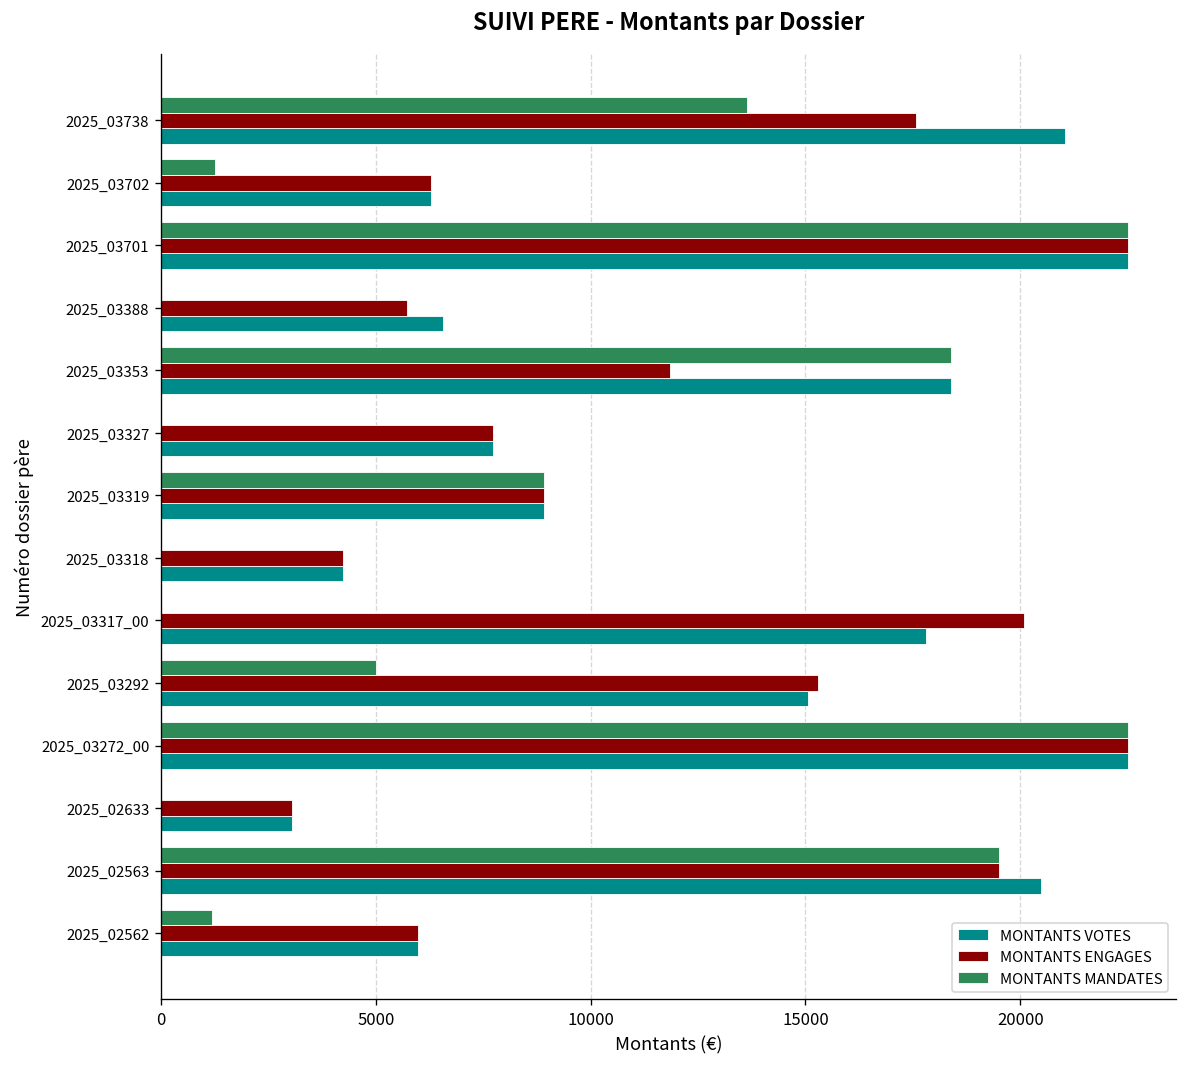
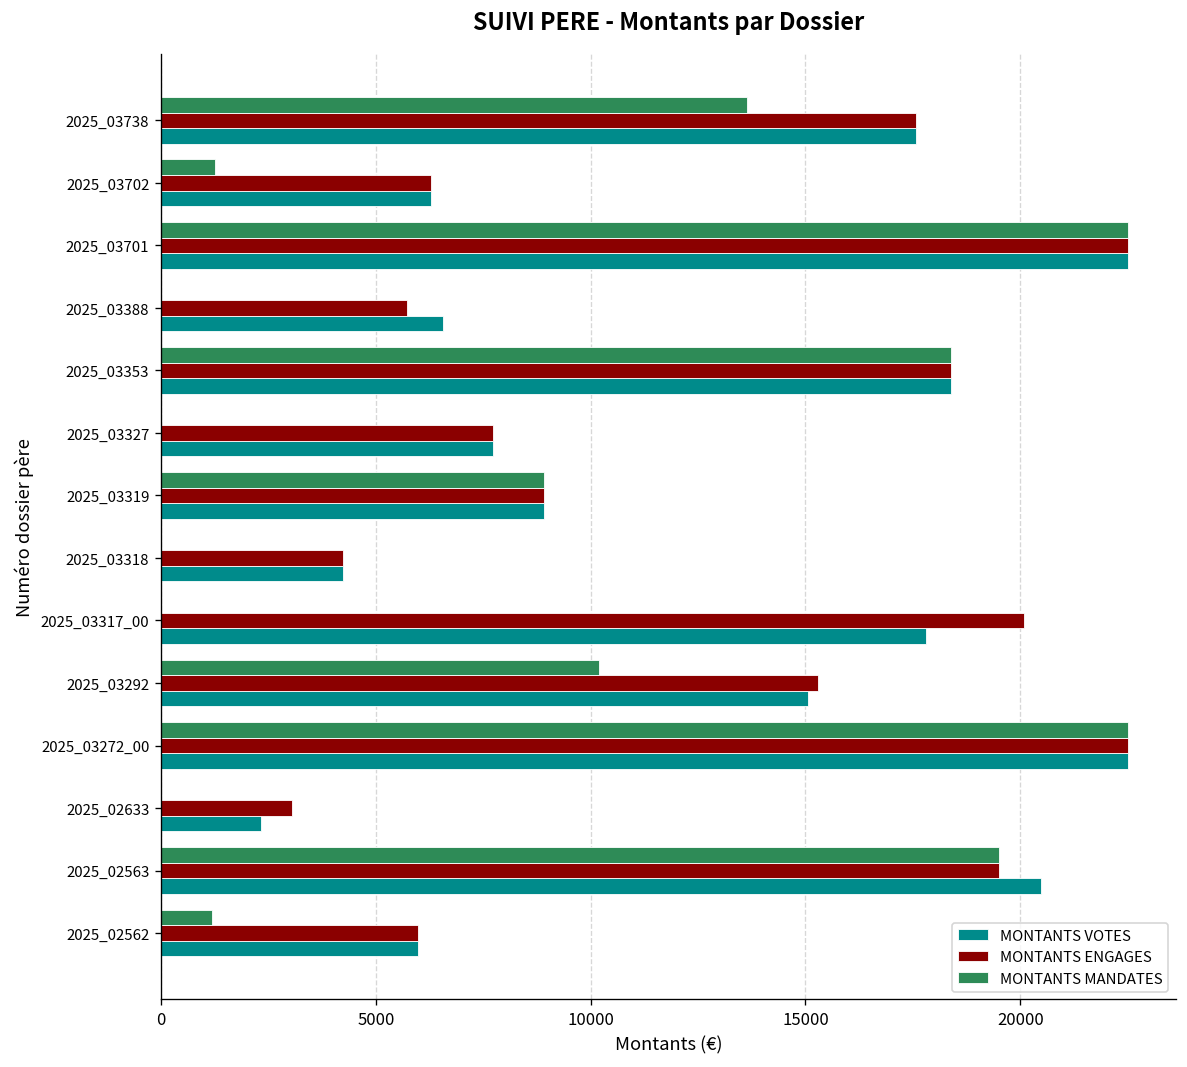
  {
    "MONTANTS VOTES": {
-     "2025_03738": 21000,
+     "2025_03738": 17600,
      "2025_03702": 6300,
      "2025_03701": 22500,
      "2025_03388": 6600,
      "2025_03353": 18400,
      "2025_03327": 7700,
      "2025_03319": 8900,
      "2025_03318": 4200,
      "2025_03317_00": 17800,
      "2025_03292": 15100,
      "2025_03272_00": 22500,
-     "2025_02633": 3000,
+     "2025_02633": 2300,
      "2025_02563": 20500,
      "2025_02562": 6000
    },
    "MONTANTS ENGAGES": {
      "2025_03738": 17600,
      "2025_03702": 6300,
      "2025_03701": 22500,
      "2025_03388": 5700,
-     "2025_03353": 11900,
+     "2025_03353": 18400,
      "2025_03327": 7700,
      "2025_03319": 8900,
      "2025_03318": 4200,
      "2025_03317_00": 20100,
      "2025_03292": 15300,
      "2025_03272_00": 22500,
      "2025_02633": 3000,
      "2025_02563": 19500,
      "2025_02562": 6000
    },
    "MONTANTS MANDATES": {
      "2025_03738": 13600,
      "2025_03702": 1300,
      "2025_03701": 22500,
      "2025_03388": 0,
      "2025_03353": 18400,
      "2025_03327": 0,
      "2025_03319": 8900,
      "2025_03318": 0,
      "2025_03317_00": 0,
-     "2025_03292": 5000,
+     "2025_03292": 10200,
      "2025_03272_00": 22500,
      "2025_02633": 0,
      "2025_02563": 19500,
      "2025_02562": 1200
    }
  }
